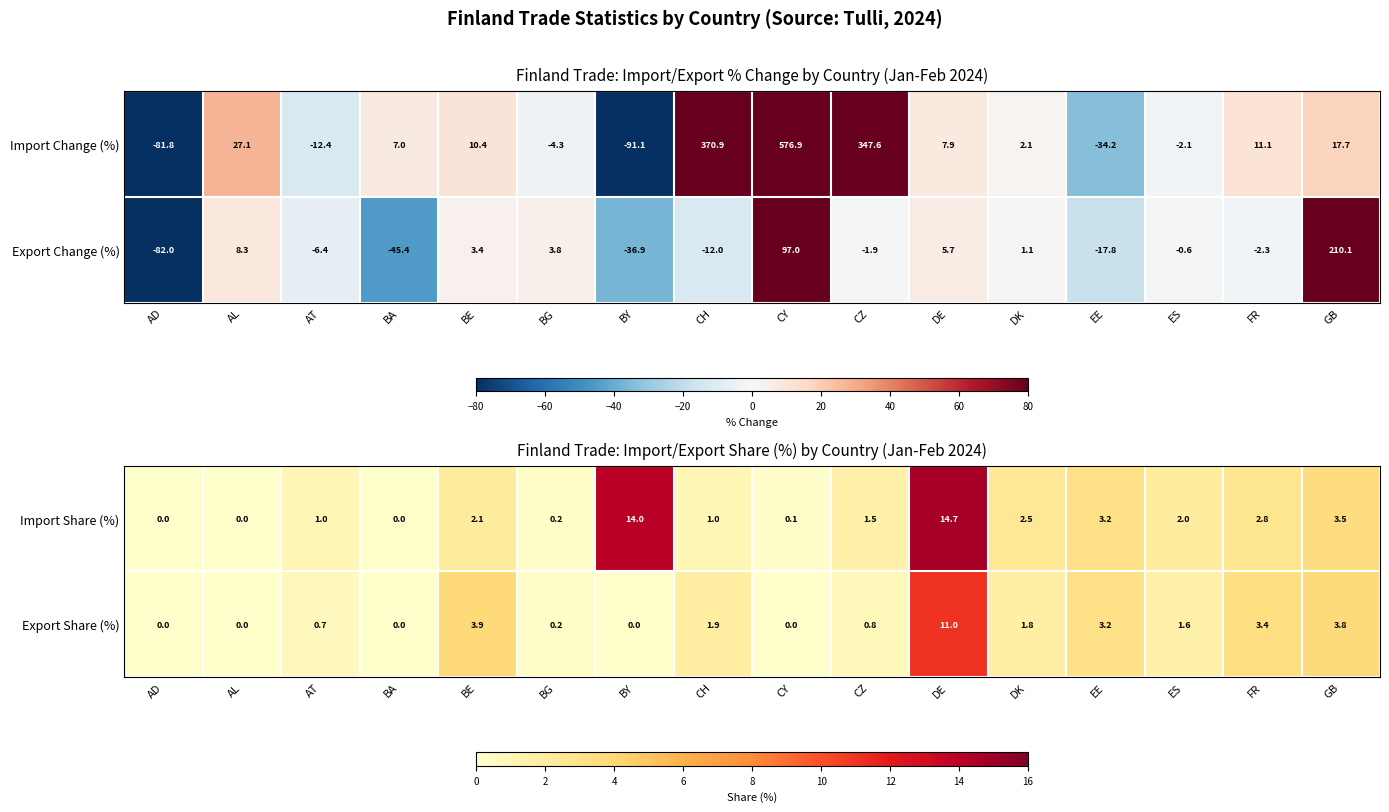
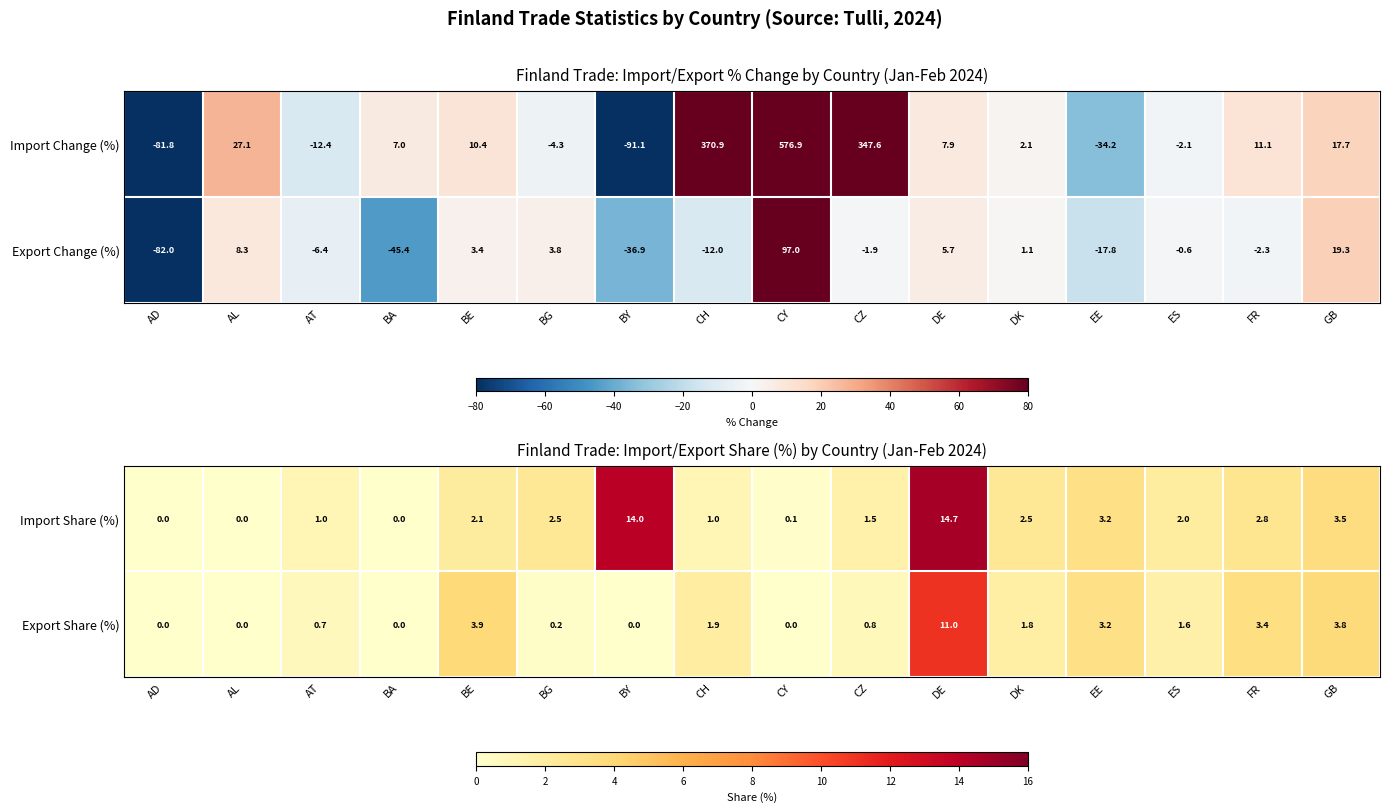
  {
    "Finland Trade: Import/Export % Change by Country (Jan-Feb 2024)": {
      "Import Change (%)": {
        "AD": -81.8,
        "AL": 27.1,
        "AT": -12.4,
        "BA": 7.0,
        "BE": 10.4,
        "BG": -4.3,
        "BY": -91.1,
        "CH": 370.9,
        "CY": 576.9,
        "CZ": 347.6,
        "DE": 7.9,
        "DK": 2.1,
        "EE": -34.2,
        "ES": -2.1,
        "FR": 11.1,
        "GB": 17.7
      },
      "Export Change (%)": {
        "AD": -82.0,
        "AL": 8.3,
        "AT": -6.4,
        "BA": -45.4,
        "BE": 3.4,
        "BG": 3.8,
        "BY": -36.9,
        "CH": -12.0,
        "CY": 97.0,
        "CZ": -1.9,
        "DE": 5.7,
        "DK": 1.1,
        "EE": -17.8,
        "ES": -0.6,
        "FR": -2.3,
-       "GB": 210.1
+       "GB": 19.3
      }
    },
    "Finland Trade: Import/Export Share (%) by Country (Jan-Feb 2024)": {
      "Import Share (%)": {
        "AD": 0.0,
        "AL": 0.0,
        "AT": 1.0,
        "BA": 0.0,
        "BE": 2.1,
-       "BG": 0.2,
+       "BG": 2.5,
        "BY": 14.0,
        "CH": 1.0,
        "CY": 0.1,
        "CZ": 1.5,
        "DE": 14.7,
        "DK": 2.5,
        "EE": 3.2,
        "ES": 2.0,
        "FR": 2.8,
        "GB": 3.5
      },
      "Export Share (%)": {
        "AD": 0.0,
        "AL": 0.0,
        "AT": 0.7,
        "BA": 0.0,
        "BE": 3.9,
        "BG": 0.2,
        "BY": 0.0,
        "CH": 1.9,
        "CY": 0.0,
        "CZ": 0.8,
        "DE": 11.0,
        "DK": 1.8,
        "EE": 3.2,
        "ES": 1.6,
        "FR": 3.4,
        "GB": 3.8
      }
    }
  }
